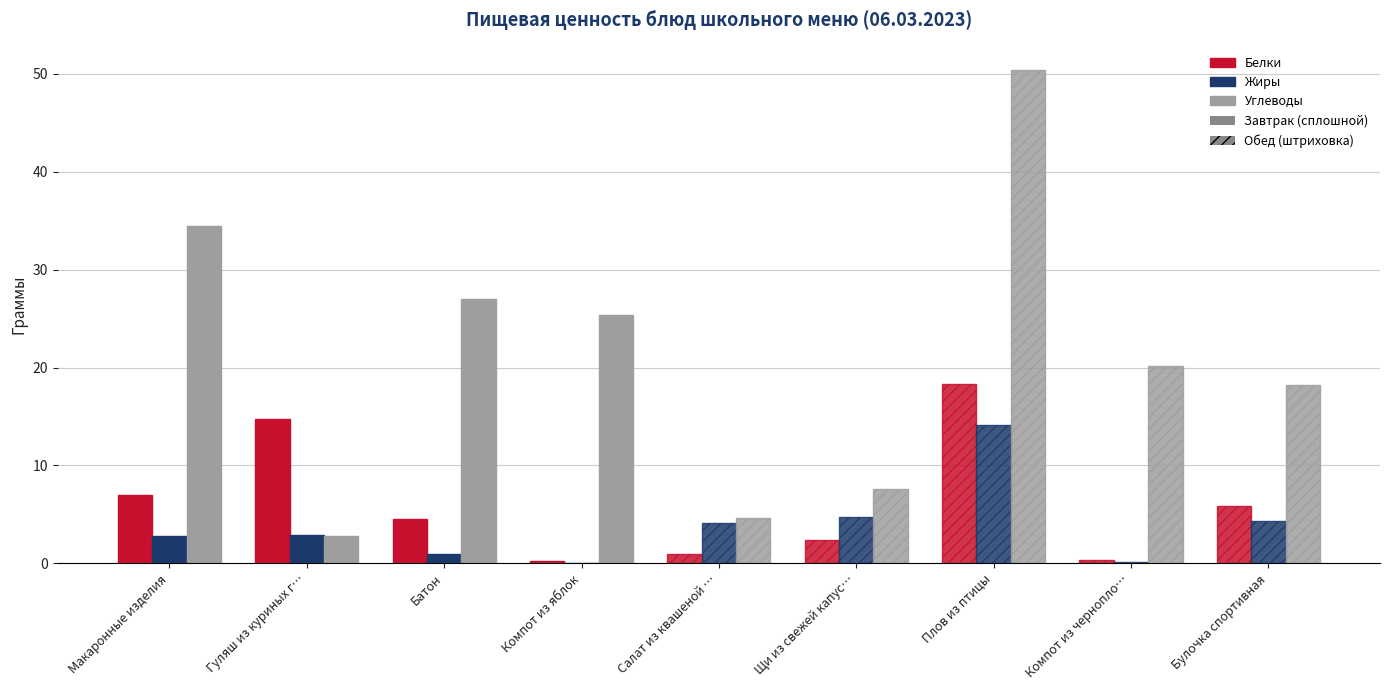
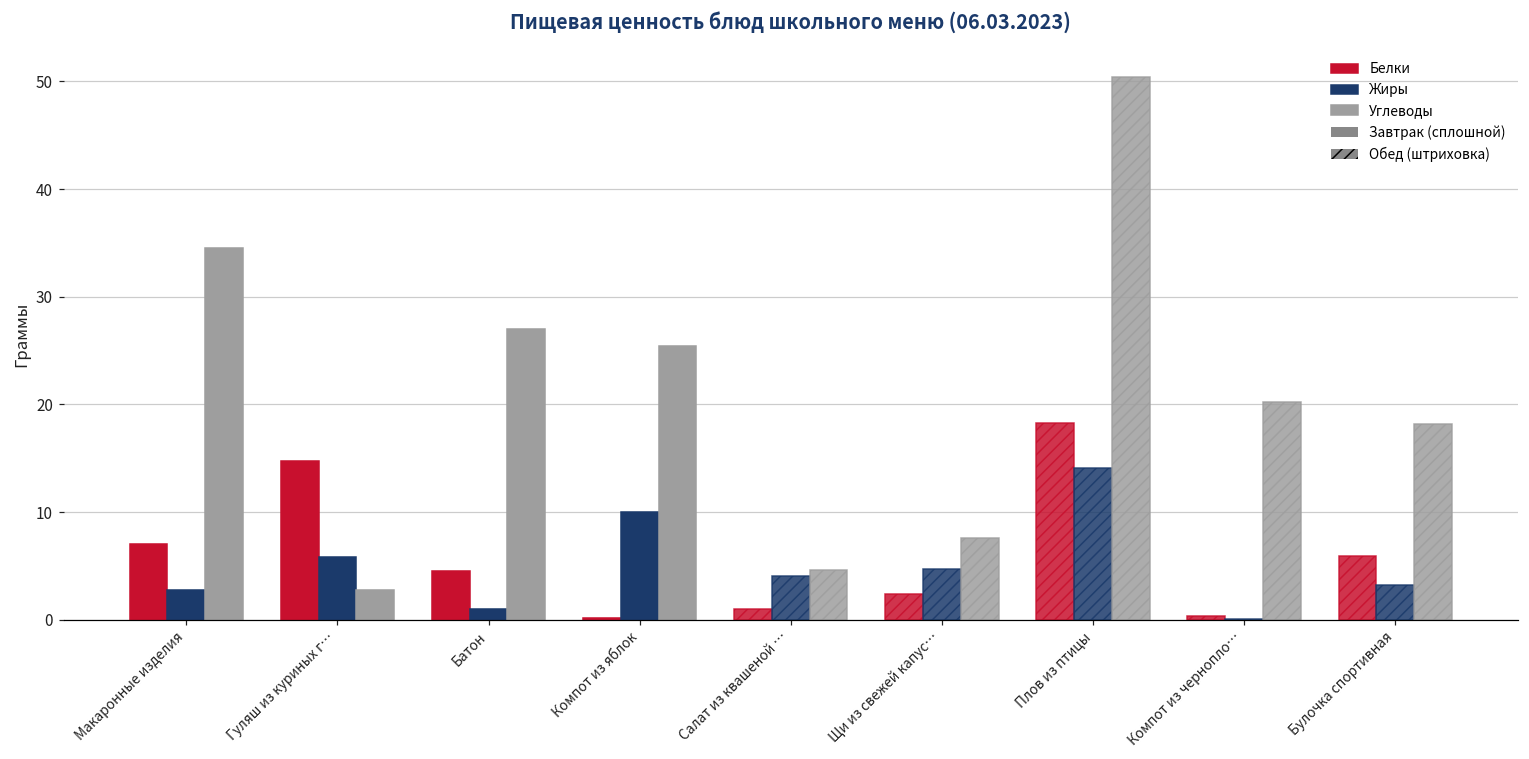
  {
    "Макаронные изделия": 3,
-   "Гуляш из куриных г…": 3,
+   "Гуляш из куриных г…": 6,
    "Батон": 1,
-   "Компот из яблок": 0,
+   "Компот из яблок": 10,
    "Салат из квашеной …": 4,
    "Щи из свежей капус…": 5,
    "Плов из птицы": 14,
-   "Булочка спортивная": 4
+   "Булочка спортивная": 3
  }
